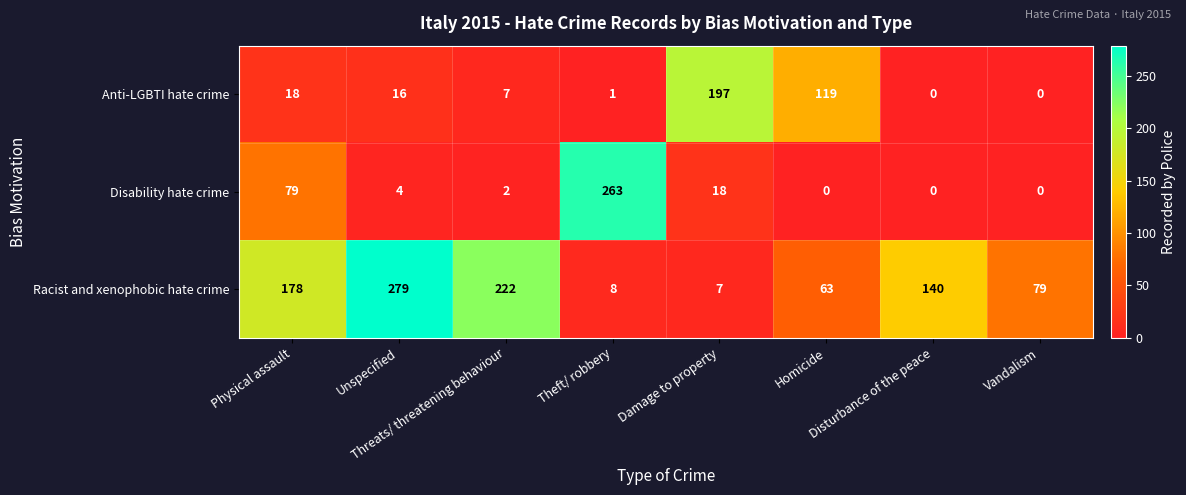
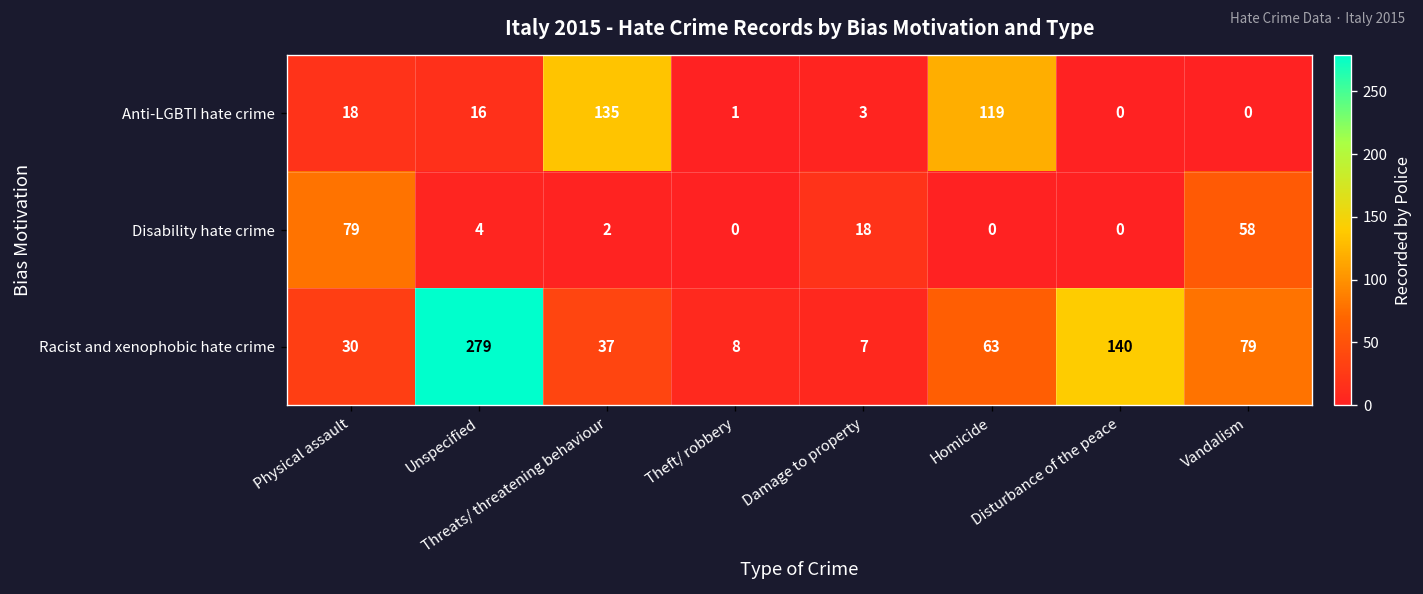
  {
    "Anti-LGBTI hate crime": {
      "Physical assault": 18,
      "Unspecified": 16,
-     "Threats/ threatening behaviour": 7,
+     "Threats/ threatening behaviour": 135,
      "Theft/ robbery": 1,
-     "Damage to property": 197,
+     "Damage to property": 3,
      "Homicide": 119,
      "Disturbance of the peace": 0,
      "Vandalism": 0
    },
    "Disability hate crime": {
      "Physical assault": 79,
      "Unspecified": 4,
      "Threats/ threatening behaviour": 2,
-     "Theft/ robbery": 263,
+     "Theft/ robbery": 0,
      "Damage to property": 18,
      "Homicide": 0,
      "Disturbance of the peace": 0,
-     "Vandalism": 0
+     "Vandalism": 58
    },
    "Racist and xenophobic hate crime": {
-     "Physical assault": 178,
+     "Physical assault": 30,
      "Unspecified": 279,
-     "Threats/ threatening behaviour": 222,
+     "Threats/ threatening behaviour": 37,
      "Theft/ robbery": 8,
      "Damage to property": 7,
      "Homicide": 63,
      "Disturbance of the peace": 140,
      "Vandalism": 79
    }
  }
